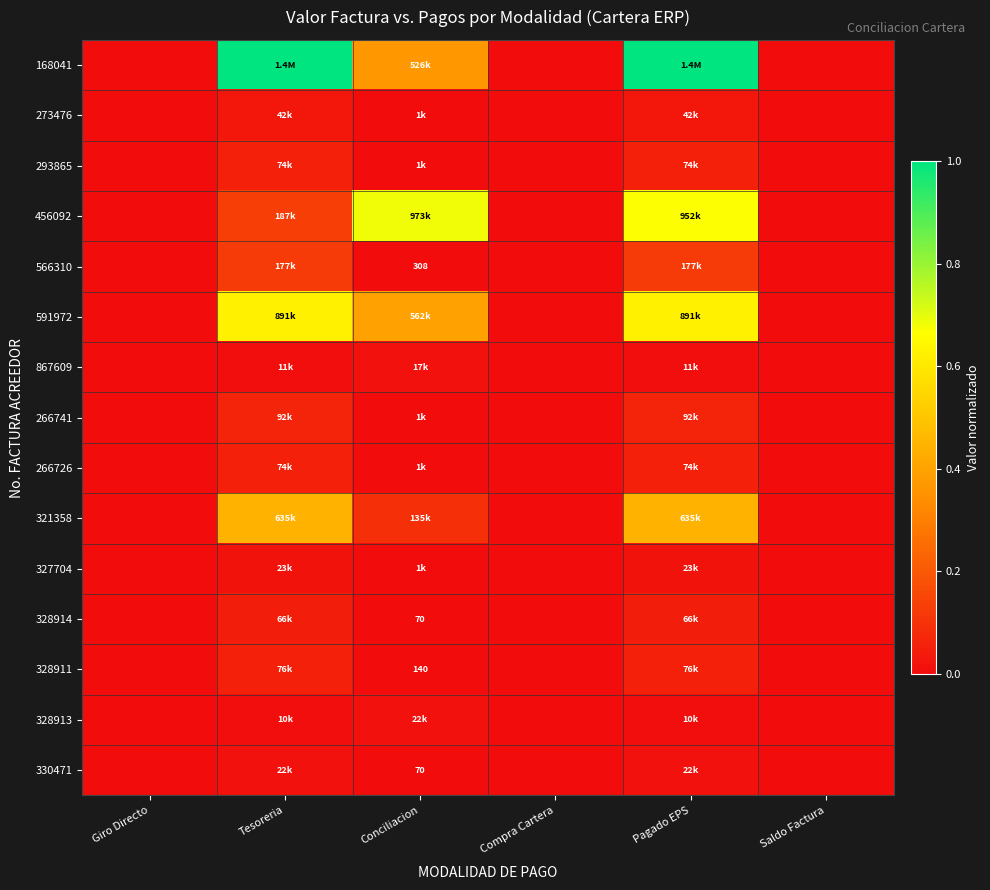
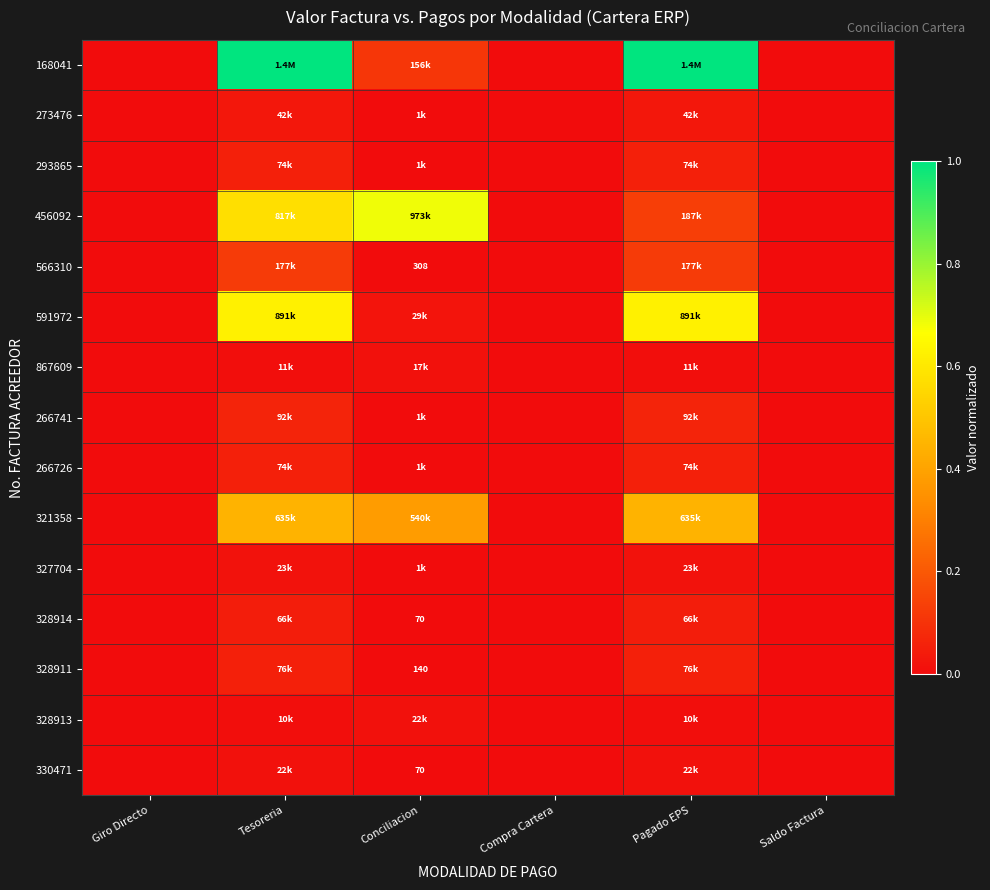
  {
    "168041": {
      "Tesoreria": "1.4M",
-     "Conciliacion": "526k",
+     "Conciliacion": "156k",
      "Pagado EPS": "1.4M"
    },
    "273476": {
      "Tesoreria": "42k",
      "Conciliacion": "1k",
      "Pagado EPS": "42k"
    },
    "293865": {
      "Tesoreria": "74k",
      "Conciliacion": "1k",
      "Pagado EPS": "74k"
    },
    "456092": {
-     "Tesoreria": "187k",
+     "Tesoreria": "817k",
      "Conciliacion": "973k",
-     "Pagado EPS": "952k"
+     "Pagado EPS": "187k"
    },
    "566310": {
      "Tesoreria": "177k",
      "Conciliacion": "308",
      "Pagado EPS": "177k"
    },
    "591972": {
      "Tesoreria": "891k",
-     "Conciliacion": "562k",
+     "Conciliacion": "29k",
      "Pagado EPS": "891k"
    },
    "867609": {
      "Tesoreria": "11k",
      "Conciliacion": "17k",
      "Pagado EPS": "11k"
    },
    "266741": {
      "Tesoreria": "92k",
      "Conciliacion": "1k",
      "Pagado EPS": "92k"
    },
    "266726": {
      "Tesoreria": "74k",
      "Conciliacion": "1k",
      "Pagado EPS": "74k"
    },
    "321358": {
      "Tesoreria": "635k",
-     "Conciliacion": "135k",
+     "Conciliacion": "540k",
      "Pagado EPS": "635k"
    },
    "327704": {
      "Tesoreria": "23k",
      "Conciliacion": "1k",
      "Pagado EPS": "23k"
    },
    "328914": {
      "Tesoreria": "66k",
      "Conciliacion": "70",
      "Pagado EPS": "66k"
    },
    "328911": {
      "Tesoreria": "76k",
      "Conciliacion": "140",
      "Pagado EPS": "76k"
    },
    "328913": {
      "Tesoreria": "10k",
      "Conciliacion": "22k",
      "Pagado EPS": "10k"
    },
    "330471": {
      "Tesoreria": "22k",
      "Conciliacion": "70",
      "Pagado EPS": "22k"
    }
  }
